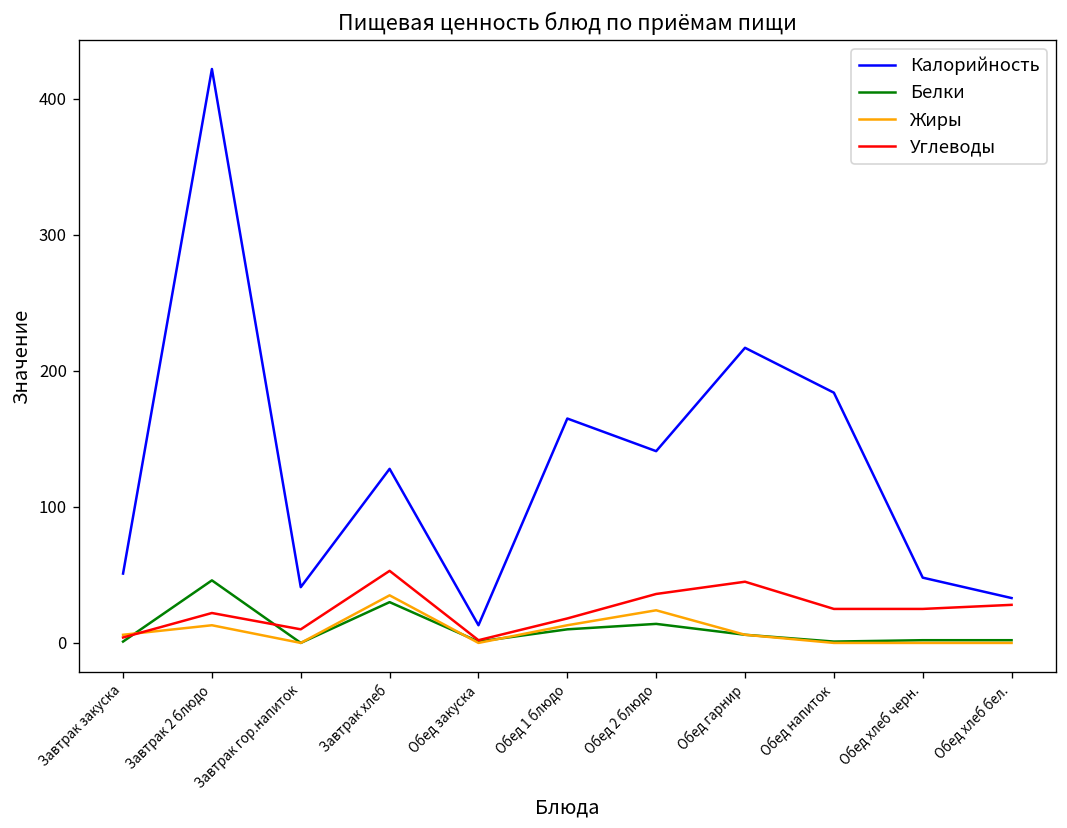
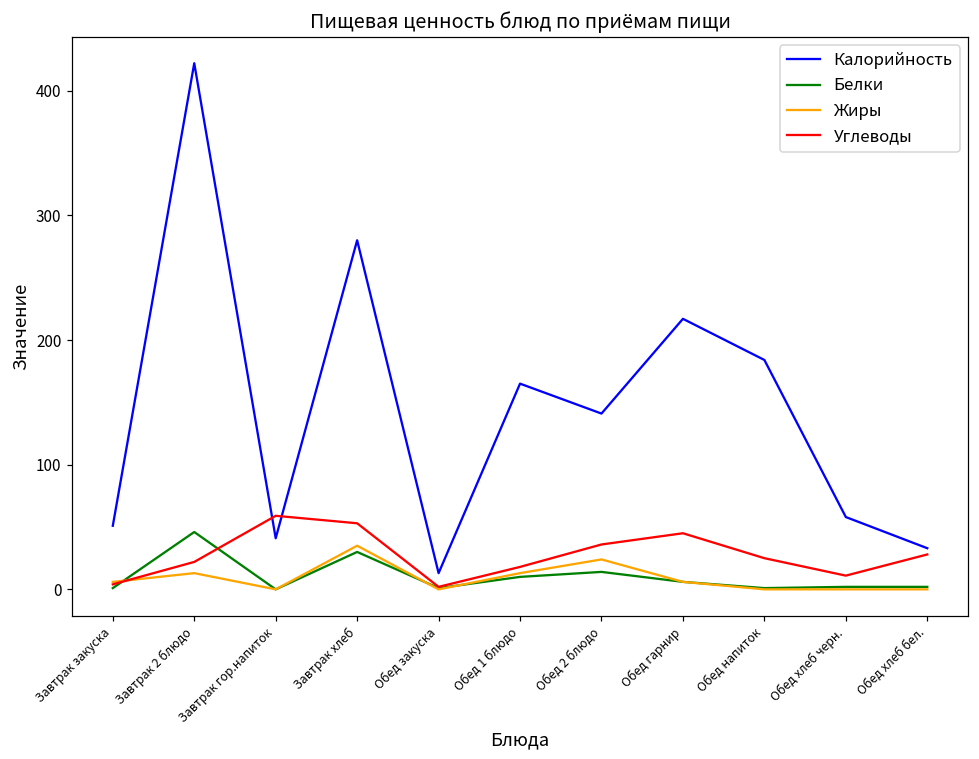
  {
    "Калорийность": {
      "Завтрак закуска": 51,
      "Завтрак 2 блюдо": 422,
      "Завтрак гор.напиток": 41,
-     "Завтрак хлеб": 128,
+     "Завтрак хлеб": 280,
      "Обед закуска": 13,
      "Обед 1 блюдо": 165,
      "Обед 2 блюдо": 141,
      "Обед гарнир": 217,
      "Обед напиток": 184,
-     "Обед хлеб черн.": 48,
+     "Обед хлеб черн.": 58,
      "Обед хлеб бел.": 33
    },
    "Белки": {
      "Завтрак закуска": 1,
      "Завтрак 2 блюдо": 46,
      "Завтрак хлеб": 30,
      "Обед 1 блюдо": 10,
      "Обед 2 блюдо": 14
    },
    "Жиры": {
      "Завтрак 2 блюдо": 13,
      "Завтрак хлеб": 35,
      "Обед 1 блюдо": 13,
      "Обед 2 блюдо": 24
    },
    "Углеводы": {
      "Завтрак 2 блюдо": 22,
-     "Завтрак гор.напиток": 10,
+     "Завтрак гор.напиток": 59,
      "Завтрак хлеб": 53,
      "Обед 1 блюдо": 18,
      "Обед 2 блюдо": 36,
      "Обед гарнир": 45,
      "Обед напиток": 25,
-     "Обед хлеб черн.": 25,
+     "Обед хлеб черн.": 11,
      "Обед хлеб бел.": 28
    }
  }
